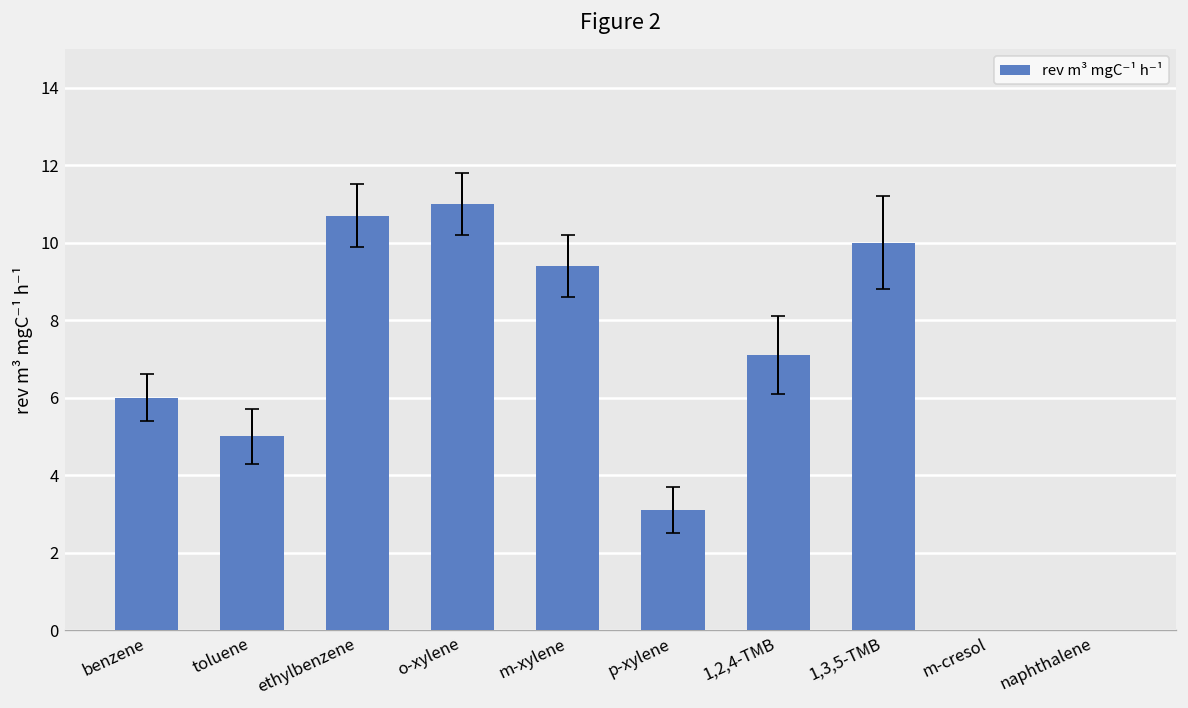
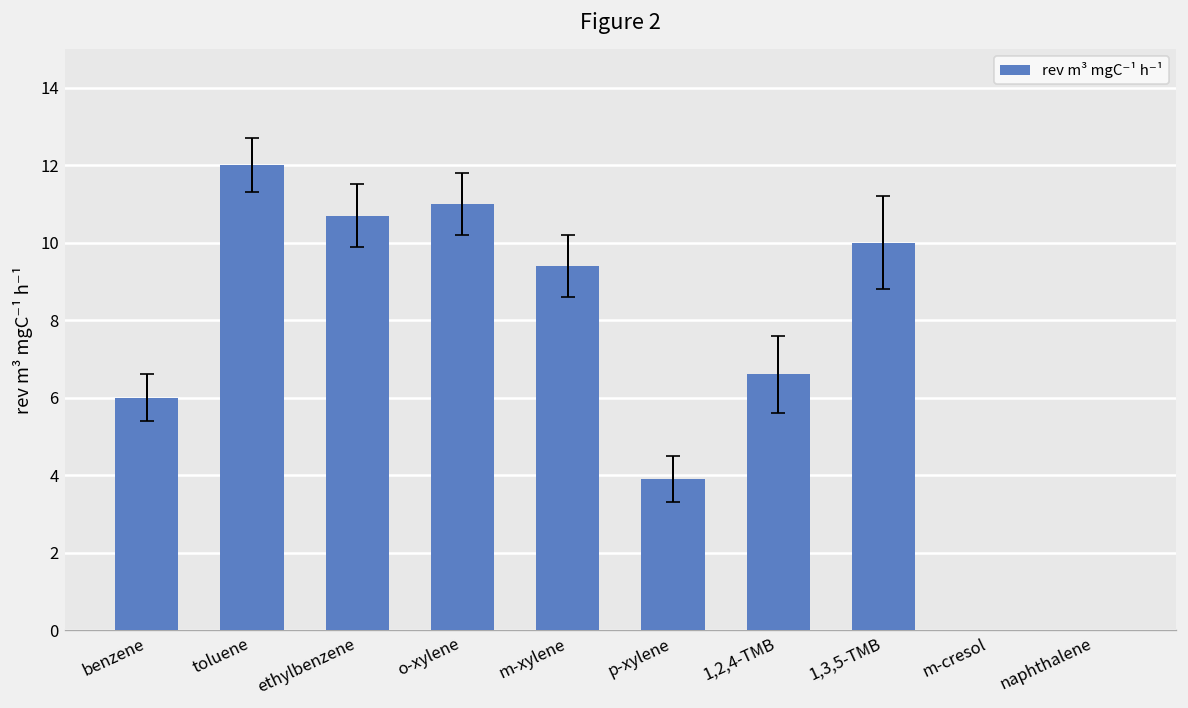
  {
    "rev m³ mgC⁻¹ h⁻¹": {
      "benzene": 6.0,
-     "toluene": 5,
+     "toluene": 12,
      "ethylbenzene": 10.7,
      "o-xylene": 11.0,
      "m-xylene": 9.4,
-     "p-xylene": 3.1,
-     "1,2,4-TMB": 7.1,
+     "p-xylene": 3.9,
+     "1,2,4-TMB": 6.6,
      "1,3,5-TMB": 10.0,
      "m-cresol": 0.0,
      "naphthalene": 0.0
    }
  }
